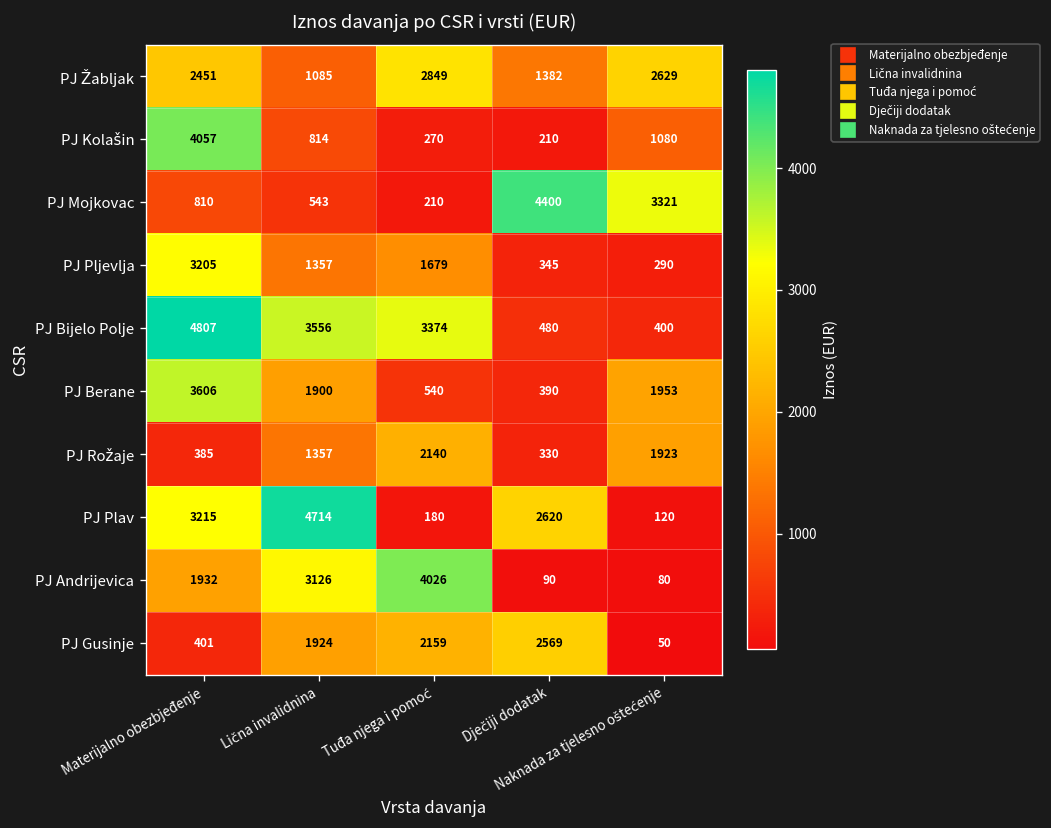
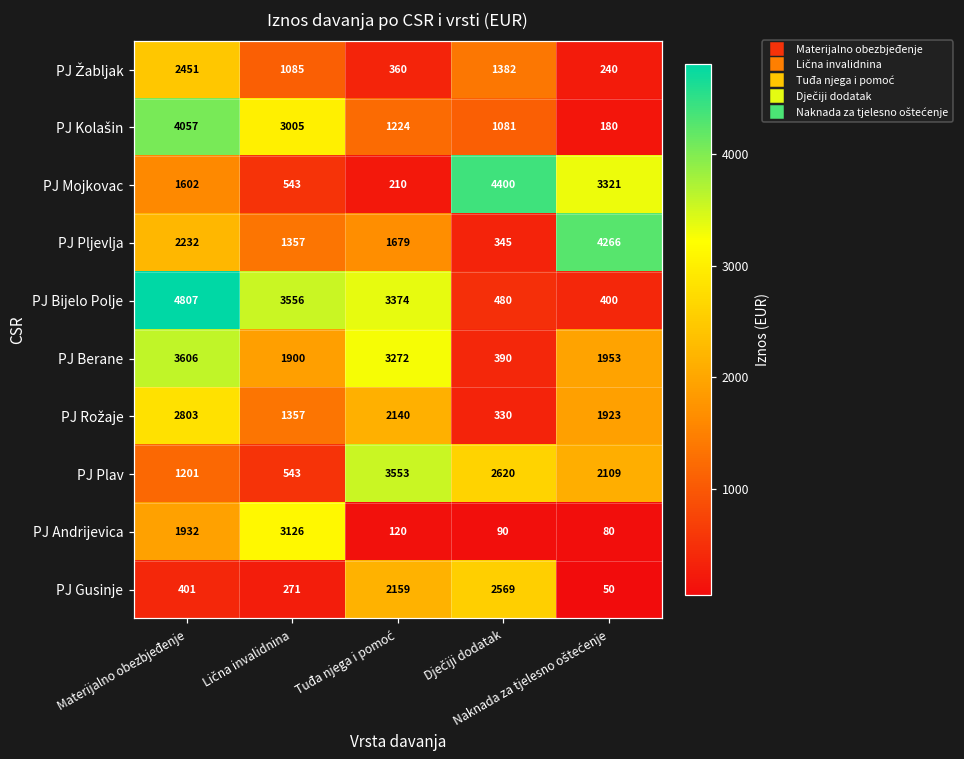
  {
    "PJ Žabljak": {
      "Materijalno obezbjeđenje": 2451,
      "Lična invalidnina": 1085,
-     "Tuđa njega i pomoć": 2849,
+     "Tuđa njega i pomoć": 360,
      "Dječiji dodatak": 1382,
-     "Naknada za tjelesno oštećenje": 2629
+     "Naknada za tjelesno oštećenje": 240
    },
    "PJ Kolašin": {
      "Materijalno obezbjeđenje": 4057,
-     "Lična invalidnina": 814,
-     "Tuđa njega i pomoć": 270,
-     "Dječiji dodatak": 210,
-     "Naknada za tjelesno oštećenje": 1080
+     "Lična invalidnina": 3005,
+     "Tuđa njega i pomoć": 1224,
+     "Dječiji dodatak": 1081,
+     "Naknada za tjelesno oštećenje": 180
    },
    "PJ Mojkovac": {
-     "Materijalno obezbjeđenje": 810,
+     "Materijalno obezbjeđenje": 1602,
      "Lična invalidnina": 543,
      "Tuđa njega i pomoć": 210,
      "Dječiji dodatak": 4400,
      "Naknada za tjelesno oštećenje": 3321
    },
    "PJ Pljevlja": {
-     "Materijalno obezbjeđenje": 3205,
+     "Materijalno obezbjeđenje": 2232,
      "Lična invalidnina": 1357,
      "Tuđa njega i pomoć": 1679,
      "Dječiji dodatak": 345,
-     "Naknada za tjelesno oštećenje": 290
+     "Naknada za tjelesno oštećenje": 4266
    },
    "PJ Bijelo Polje": {
      "Materijalno obezbjeđenje": 4807,
      "Lična invalidnina": 3556,
      "Tuđa njega i pomoć": 3374,
      "Dječiji dodatak": 480,
      "Naknada za tjelesno oštećenje": 400
    },
    "PJ Berane": {
      "Materijalno obezbjeđenje": 3606,
      "Lična invalidnina": 1900,
-     "Tuđa njega i pomoć": 540,
+     "Tuđa njega i pomoć": 3272,
      "Dječiji dodatak": 390,
      "Naknada za tjelesno oštećenje": 1953
    },
    "PJ Rožaje": {
-     "Materijalno obezbjeđenje": 385,
+     "Materijalno obezbjeđenje": 2803,
      "Lična invalidnina": 1357,
      "Tuđa njega i pomoć": 2140,
      "Dječiji dodatak": 330,
      "Naknada za tjelesno oštećenje": 1923
    },
    "PJ Plav": {
-     "Materijalno obezbjeđenje": 3215,
-     "Lična invalidnina": 4714,
-     "Tuđa njega i pomoć": 180,
+     "Materijalno obezbjeđenje": 1201,
+     "Lična invalidnina": 543,
+     "Tuđa njega i pomoć": 3553,
      "Dječiji dodatak": 2620,
-     "Naknada za tjelesno oštećenje": 120
+     "Naknada za tjelesno oštećenje": 2109
    },
    "PJ Andrijevica": {
      "Materijalno obezbjeđenje": 1932,
      "Lična invalidnina": 3126,
-     "Tuđa njega i pomoć": 4026,
+     "Tuđa njega i pomoć": 120,
      "Dječiji dodatak": 90,
      "Naknada za tjelesno oštećenje": 80
    },
    "PJ Gusinje": {
      "Materijalno obezbjeđenje": 401,
-     "Lična invalidnina": 1924,
+     "Lična invalidnina": 271,
      "Tuđa njega i pomoć": 2159,
      "Dječiji dodatak": 2569,
      "Naknada za tjelesno oštećenje": 50
    }
  }
